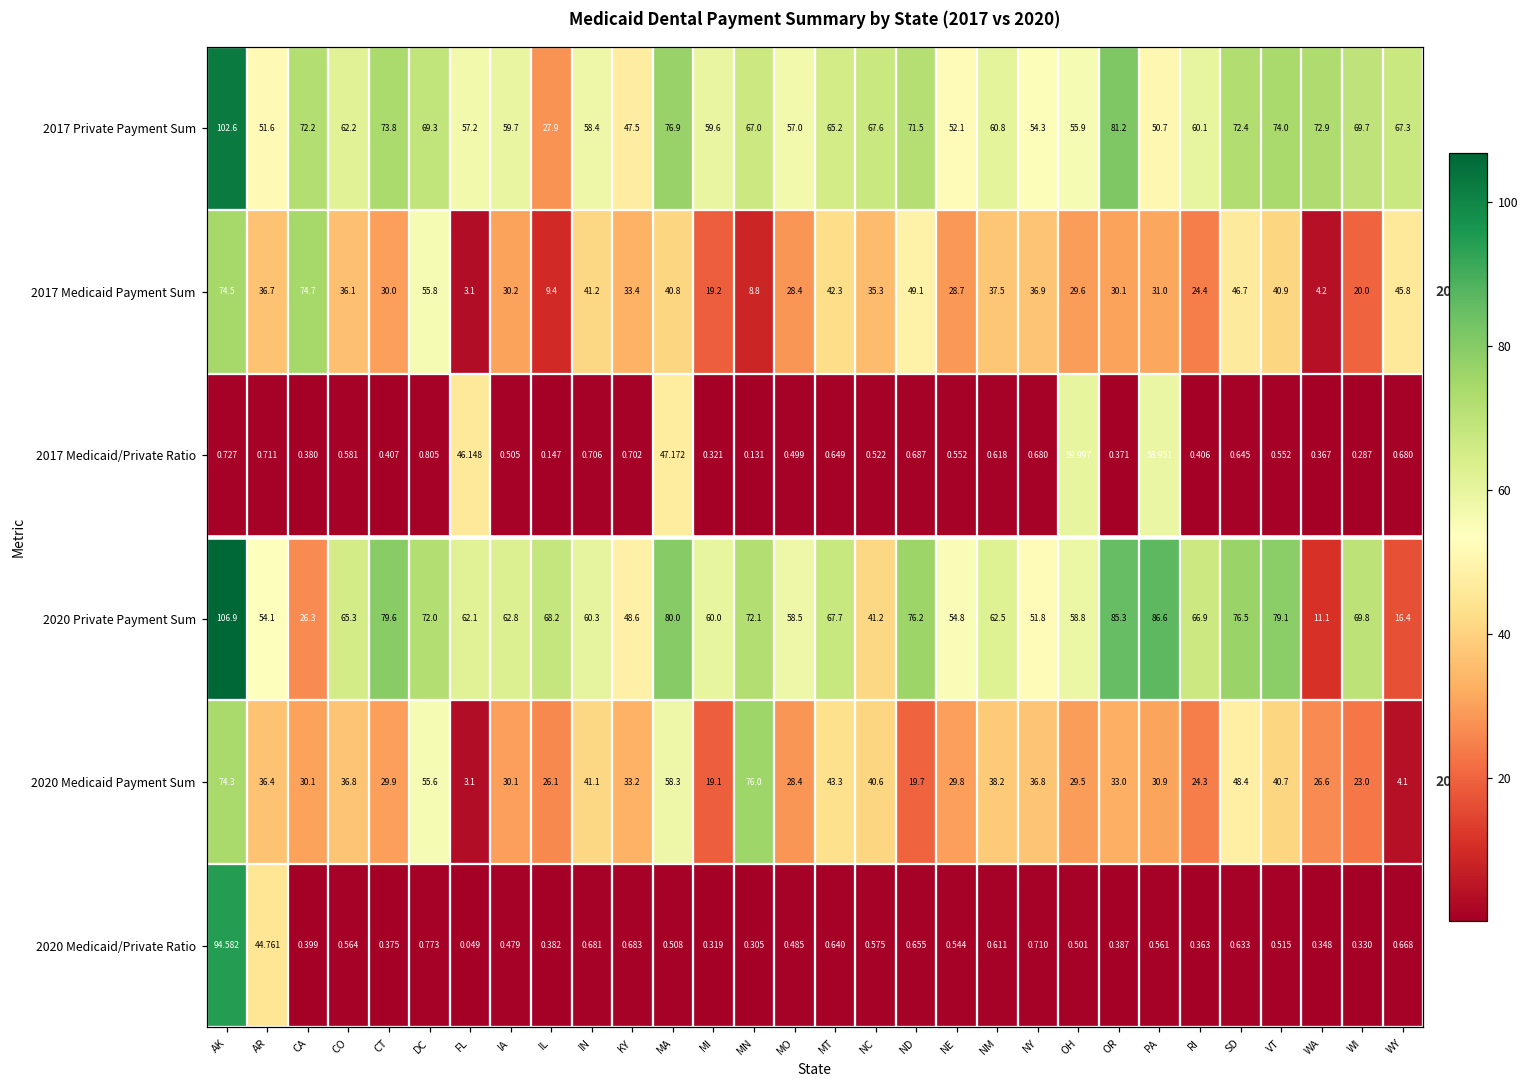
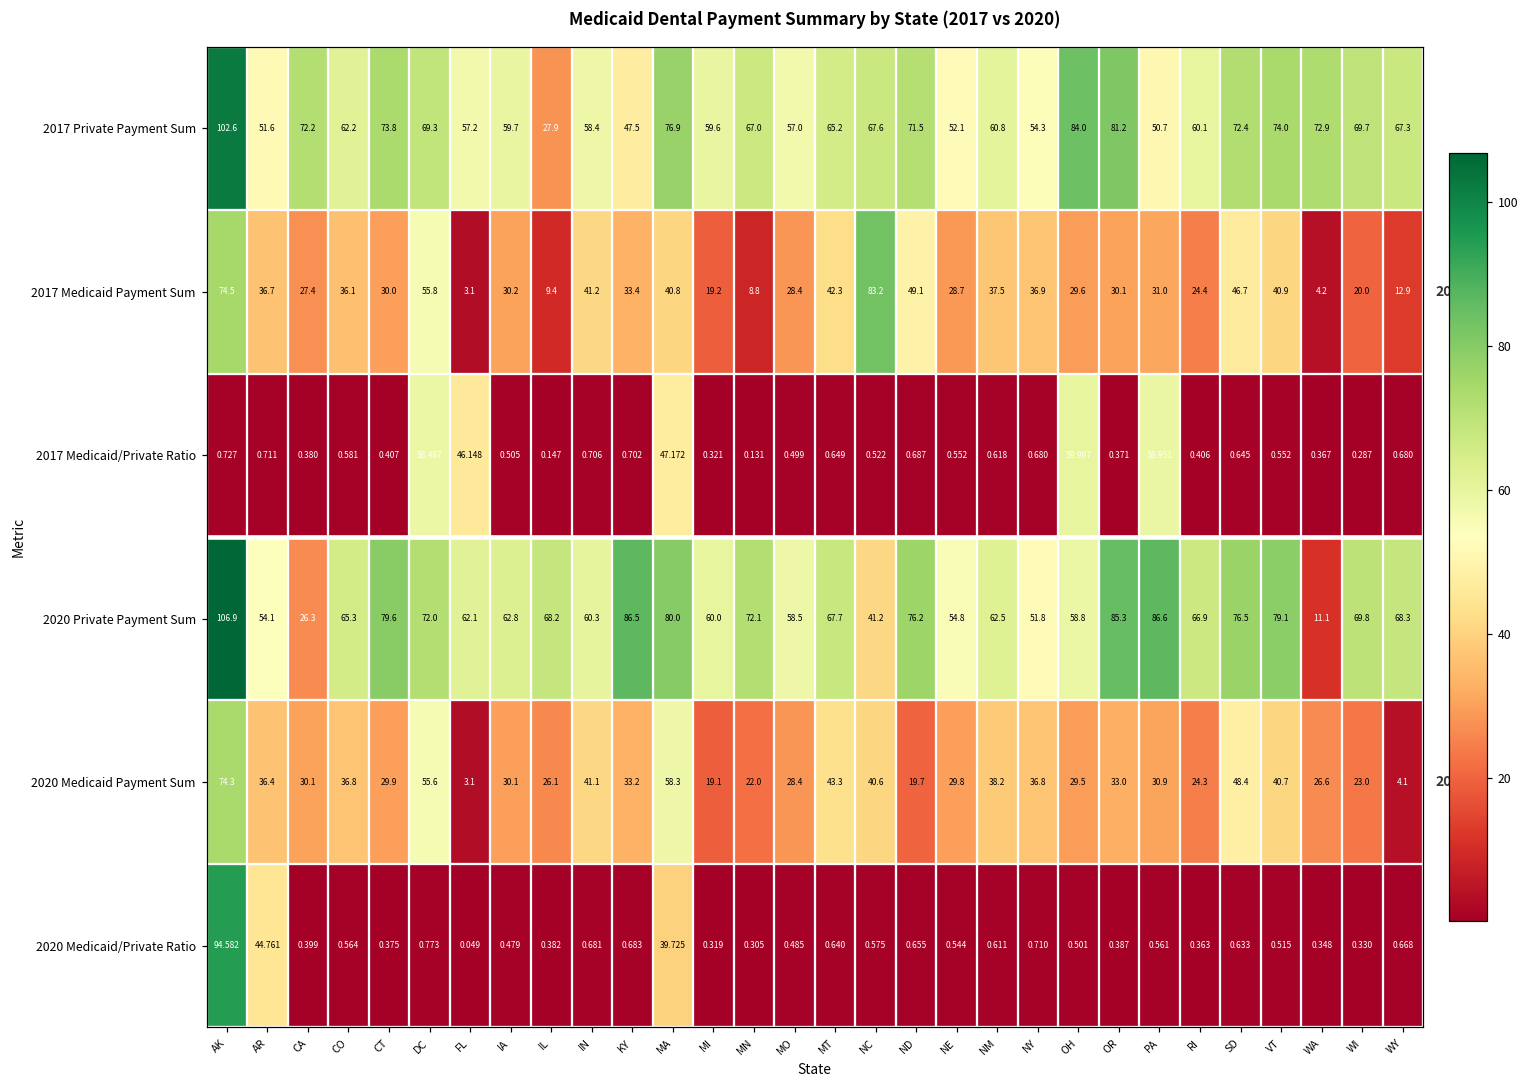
  {
    "2017 Private Payment Sum": {
      "AK": 102.6,
      "AR": 51.6,
      "CA": 72.2,
      "CO": 62.2,
      "CT": 73.8,
      "DC": 69.3,
      "FL": 57.2,
      "IA": 59.7,
      "IL": 27.9,
      "IN": 58.4,
      "KY": 47.5,
      "MA": 76.9,
      "MI": 59.6,
      "MN": 67.0,
      "MO": 57.0,
      "MT": 65.2,
      "NC": 67.6,
      "ND": 71.5,
      "NE": 52.1,
      "NM": 60.8,
      "NY": 54.3,
-     "OH": 55.9,
+     "OH": 84.0,
      "OR": 81.2,
      "PA": 50.7,
      "RI": 60.1,
      "SD": 72.4,
      "VT": 74.0,
      "WA": 72.9,
      "WI": 69.7,
      "WY": 67.3
    },
    "2017 Medicaid Payment Sum": {
      "AK": 74.5,
      "AR": 36.7,
-     "CA": 74.7,
+     "CA": 27.4,
      "CO": 36.1,
      "CT": 30.0,
      "DC": 55.8,
      "FL": 3.1,
      "IA": 30.2,
      "IL": 9.4,
      "IN": 41.2,
      "KY": 33.4,
      "MA": 40.8,
      "MI": 19.2,
      "MN": 8.8,
      "MO": 28.4,
      "MT": 42.3,
-     "NC": 35.3,
+     "NC": 83.2,
      "ND": 49.1,
      "NE": 28.7,
      "NM": 37.5,
      "NY": 36.9,
      "OH": 29.6,
      "OR": 30.1,
      "PA": 31.0,
      "RI": 24.4,
      "SD": 46.7,
      "VT": 40.9,
      "WA": 4.2,
      "WI": 20.0,
-     "WY": 45.8
+     "WY": 12.9
    },
    "2017 Medicaid/Private Ratio": {
      "AK": 0.727,
      "AR": 0.711,
      "CA": 0.380,
      "CO": 0.581,
      "CT": 0.407,
-     "DC": 0.805,
+     "DC": 58.487,
      "FL": 46.148,
      "IA": 0.505,
      "IL": 0.147,
      "IN": 0.706,
      "KY": 0.702,
      "MA": 47.172,
      "MI": 0.321,
      "MN": 0.131,
      "MO": 0.499,
      "MT": 0.649,
      "NC": 0.522,
      "ND": 0.687,
      "NE": 0.552,
      "NM": 0.618,
      "NY": 0.680,
      "OH": 59.997,
      "OR": 0.371,
      "PA": 58.951,
      "RI": 0.406,
      "SD": 0.645,
      "VT": 0.552,
      "WA": 0.367,
      "WI": 0.287,
      "WY": 0.680
    },
    "2020 Private Payment Sum": {
      "AK": 106.9,
      "AR": 54.1,
      "CA": 26.3,
      "CO": 65.3,
      "CT": 79.6,
      "DC": 72.0,
      "FL": 62.1,
      "IA": 62.8,
      "IL": 68.2,
      "IN": 60.3,
-     "KY": 48.6,
+     "KY": 86.5,
      "MA": 80.0,
      "MI": 60.0,
      "MN": 72.1,
      "MO": 58.5,
      "MT": 67.7,
      "NC": 41.2,
      "ND": 76.2,
      "NE": 54.8,
      "NM": 62.5,
      "NY": 51.8,
      "OH": 58.8,
      "OR": 85.3,
      "PA": 86.6,
      "RI": 66.9,
      "SD": 76.5,
      "VT": 79.1,
      "WA": 11.1,
      "WI": 69.8,
-     "WY": 16.4
+     "WY": 68.3
    },
    "2020 Medicaid Payment Sum": {
      "AK": 74.3,
      "AR": 36.4,
      "CA": 30.1,
      "CO": 36.8,
      "CT": 29.9,
      "DC": 55.6,
      "FL": 3.1,
      "IA": 30.1,
      "IL": 26.1,
      "IN": 41.1,
      "KY": 33.2,
      "MA": 58.3,
      "MI": 19.1,
-     "MN": 76.0,
+     "MN": 22.0,
      "MO": 28.4,
      "MT": 43.3,
      "NC": 40.6,
      "ND": 19.7,
      "NE": 29.8,
      "NM": 38.2,
      "NY": 36.8,
      "OH": 29.5,
      "OR": 33.0,
      "PA": 30.9,
      "RI": 24.3,
      "SD": 48.4,
      "VT": 40.7,
      "WA": 26.6,
      "WI": 23.0,
      "WY": 4.1
    },
    "2020 Medicaid/Private Ratio": {
      "AK": 94.582,
      "AR": 44.761,
      "CA": 0.399,
      "CO": 0.564,
      "CT": 0.375,
      "DC": 0.773,
      "FL": 0.049,
      "IA": 0.479,
      "IL": 0.382,
      "IN": 0.681,
      "KY": 0.683,
-     "MA": 0.508,
+     "MA": 39.725,
      "MI": 0.319,
      "MN": 0.305,
      "MO": 0.485,
      "MT": 0.640,
      "NC": 0.575,
      "ND": 0.655,
      "NE": 0.544,
      "NM": 0.611,
      "NY": 0.710,
      "OH": 0.501,
      "OR": 0.387,
      "PA": 0.561,
      "RI": 0.363,
      "SD": 0.633,
      "VT": 0.515,
      "WA": 0.348,
      "WI": 0.330,
      "WY": 0.668
    }
  }
